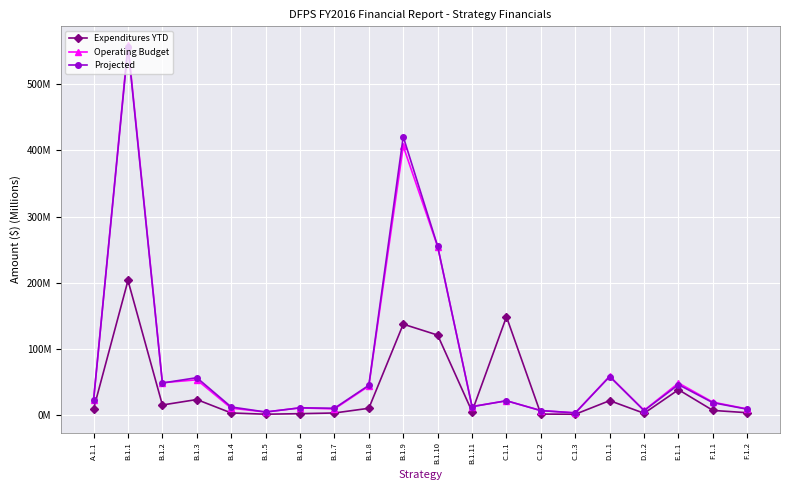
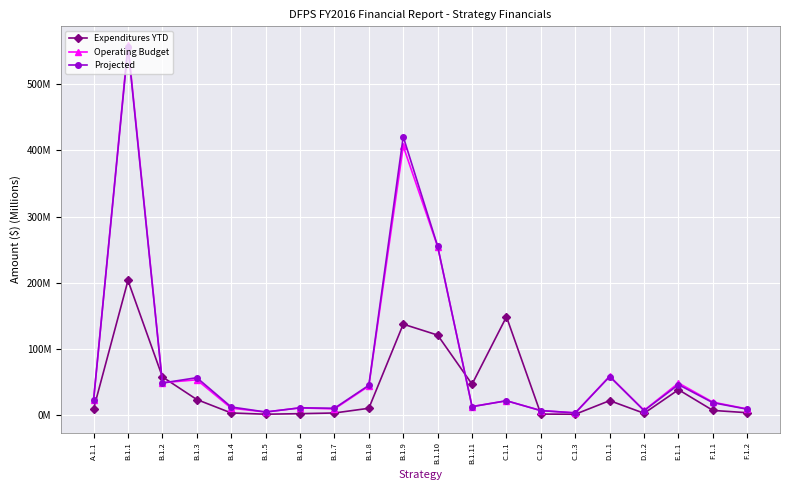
  {
    "Expenditures YTD": {
      "A.1.1": 10000000,
      "B.1.1": 200000000,
-     "B.1.2": 10000000,
+     "B.1.2": 60000000,
      "B.1.3": 20000000,
      "B.1.4": 0,
      "B.1.6": 0,
      "B.1.7": 0,
      "B.1.8": 10000000,
      "B.1.9": 140000000,
      "B.1.10": 120000000,
-     "B.1.11": 0,
+     "B.1.11": 50000000,
      "C.1.1": 150000000,
      "C.1.2": 0,
      "D.1.1": 20000000,
      "D.1.2": 0,
      "E.1.1": 40000000,
      "F.1.1": 10000000,
      "F.1.2": 0
    },
    "Operating Budget": {
      "B.1.9": 410000000
    },
    "Projected": {
      "B.1.9": 420000000
    }
  }
